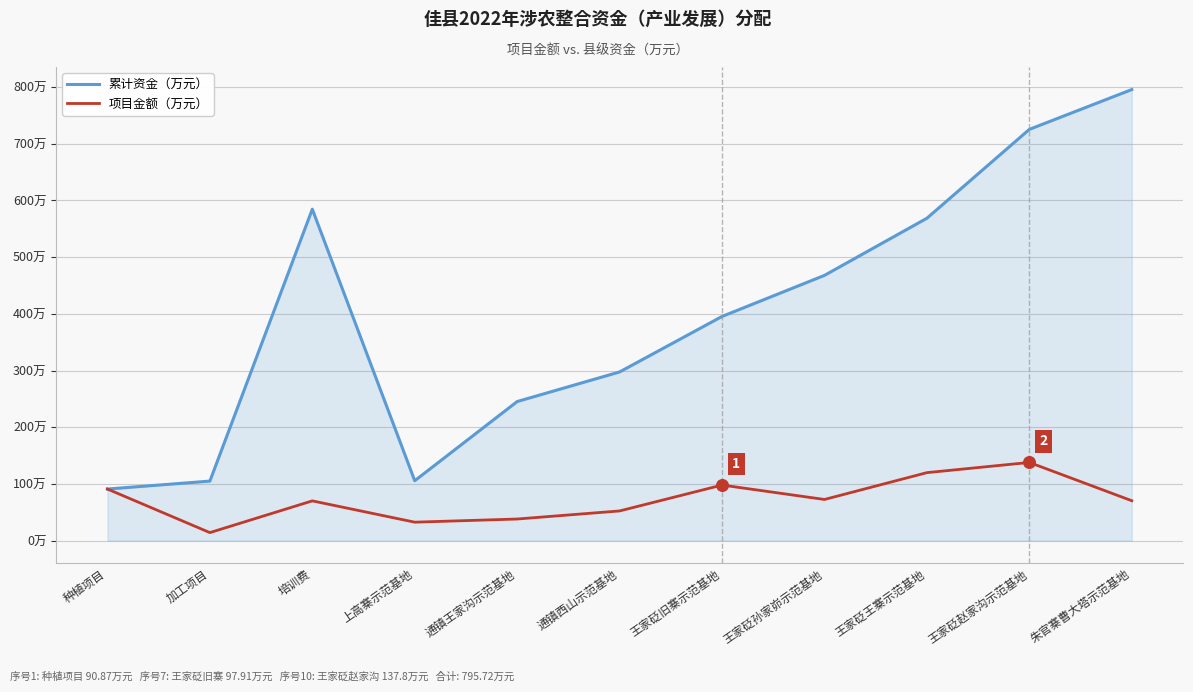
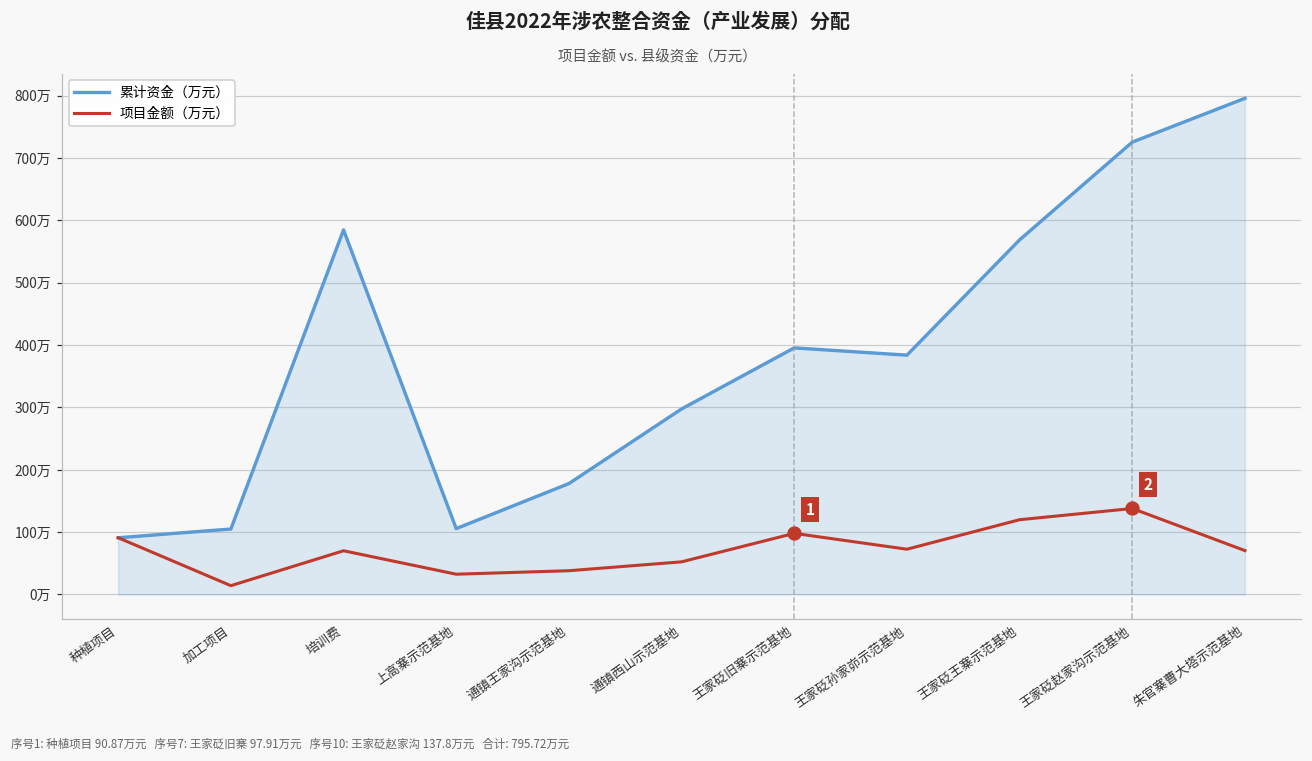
  {
    "累计资金（万元）": {
      "加工项目": "100万",
      "培训费": "580万",
      "上高寨示范基地": "110万",
-     "通镇王家沟示范基地": "250万",
+     "通镇王家沟示范基地": "180万",
      "通镇西山示范基地": "300万",
      "王家砭旧寨示范基地": "400万",
-     "王家砭孙家峁示范基地": "470万",
+     "王家砭孙家峁示范基地": "380万",
      "王家砭王寨示范基地": "570万",
      "王家砭赵家沟示范基地": "730万",
      "朱官寨曹大塔示范基地": "800万"
    }
  }
